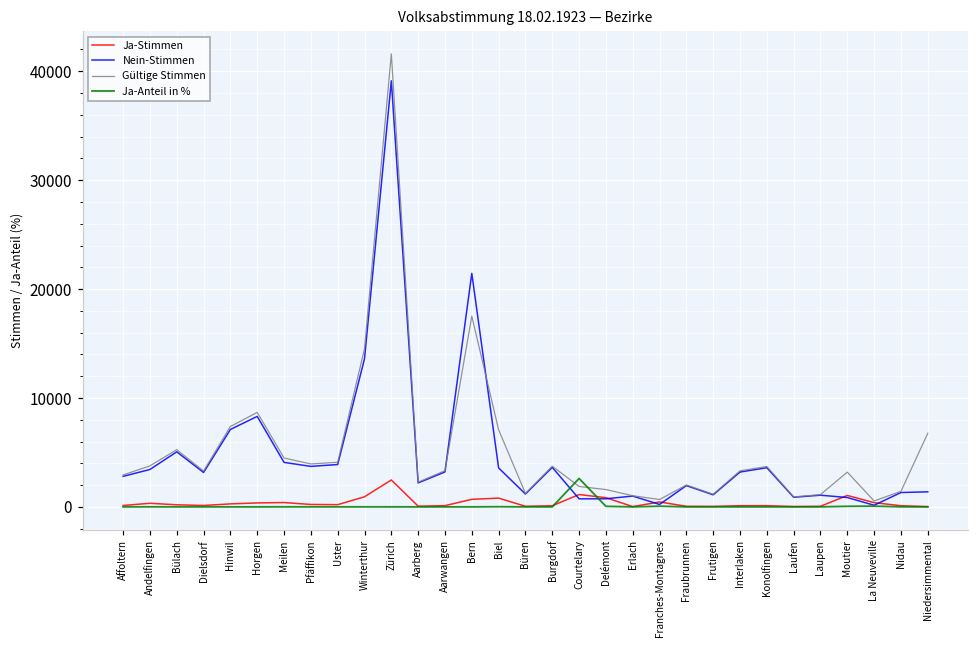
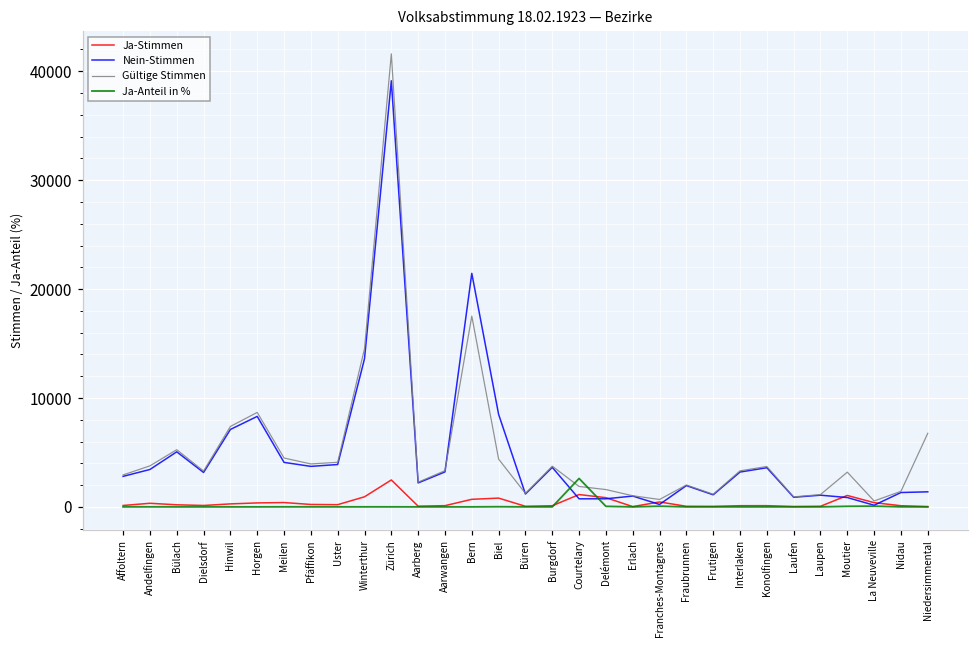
  {
    "Ja-Stimmen": {
      "Andelfingen": 0,
      "Hinwil": 0,
      "Horgen": 0,
      "Meilen": 0,
      "Winterthur": 1000,
      "Zürich": 2000,
      "Bern": 1000,
      "Biel": 1000,
      "Courtelary": 1000
    },
    "Nein-Stimmen": {
      "Andelfingen": 3000,
      "Hinwil": 7000,
      "Horgen": 8000,
      "Meilen": 4000,
      "Winterthur": 14000,
      "Zürich": 39000,
      "Bern": 21000,
-     "Biel": 4000,
+     "Biel": 8000,
      "Courtelary": 1000,
      "Niedersimmental": 1000
    },
    "Gültige Stimmen": {
      "Andelfingen": 4000,
      "Hinwil": 7000,
      "Horgen": 9000,
      "Meilen": 4000,
      "Winterthur": 15000,
      "Zürich": 42000,
      "Bern": 18000,
-     "Biel": 7000,
+     "Biel": 4000,
      "Courtelary": 2000,
      "Delémont": 2000,
      "Moutier": 3000,
      "Niedersimmental": 7000
    },
    "Ja-Anteil in %": {
      "Andelfingen": 0,
      "Hinwil": 0,
      "Horgen": 0,
      "Meilen": 0,
      "Winterthur": 0,
      "Zürich": 0,
      "Bern": 0,
      "Biel": 0,
      "Courtelary": 3000,
      "Delémont": 0,
      "Moutier": 0
    }
  }
